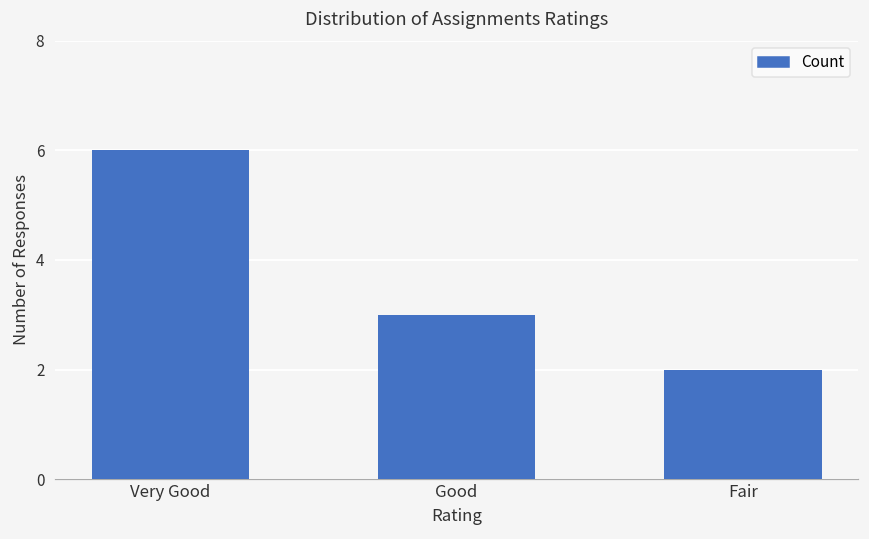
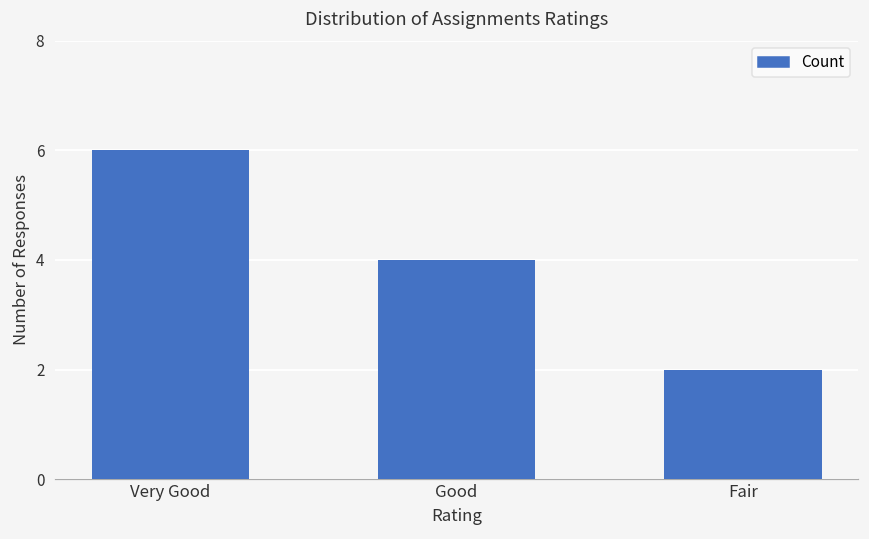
  {
    "Very Good": 6,
-   "Good": 3,
+   "Good": 4,
    "Fair": 2
  }
